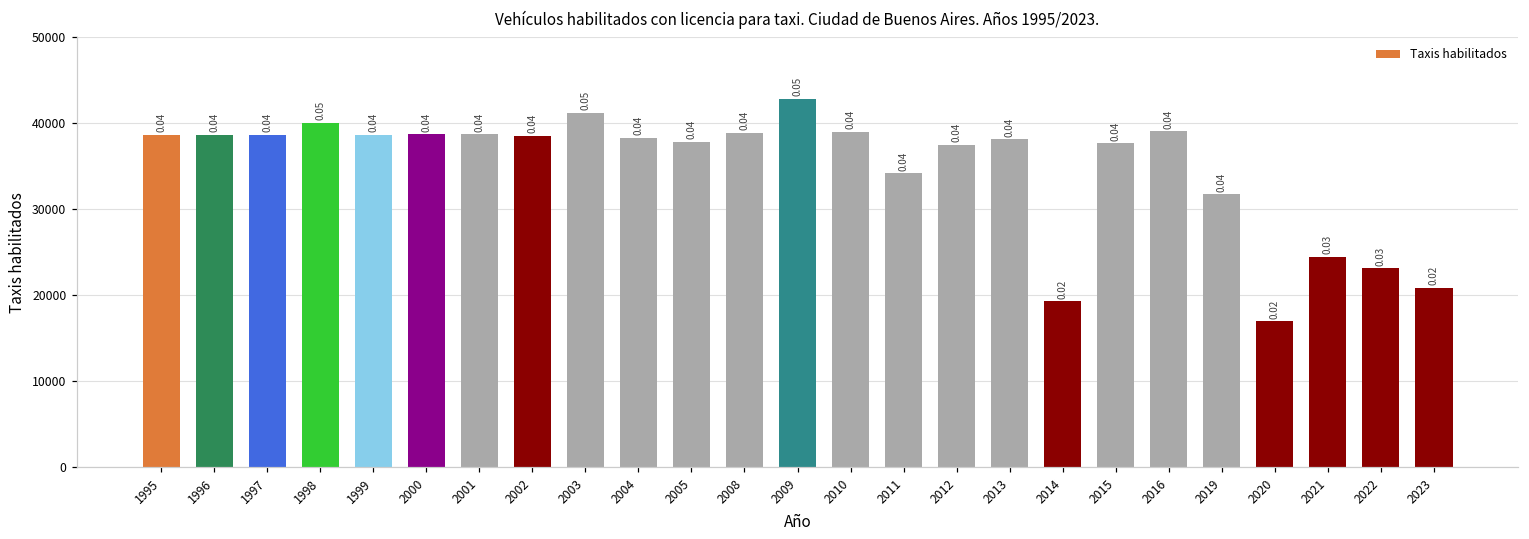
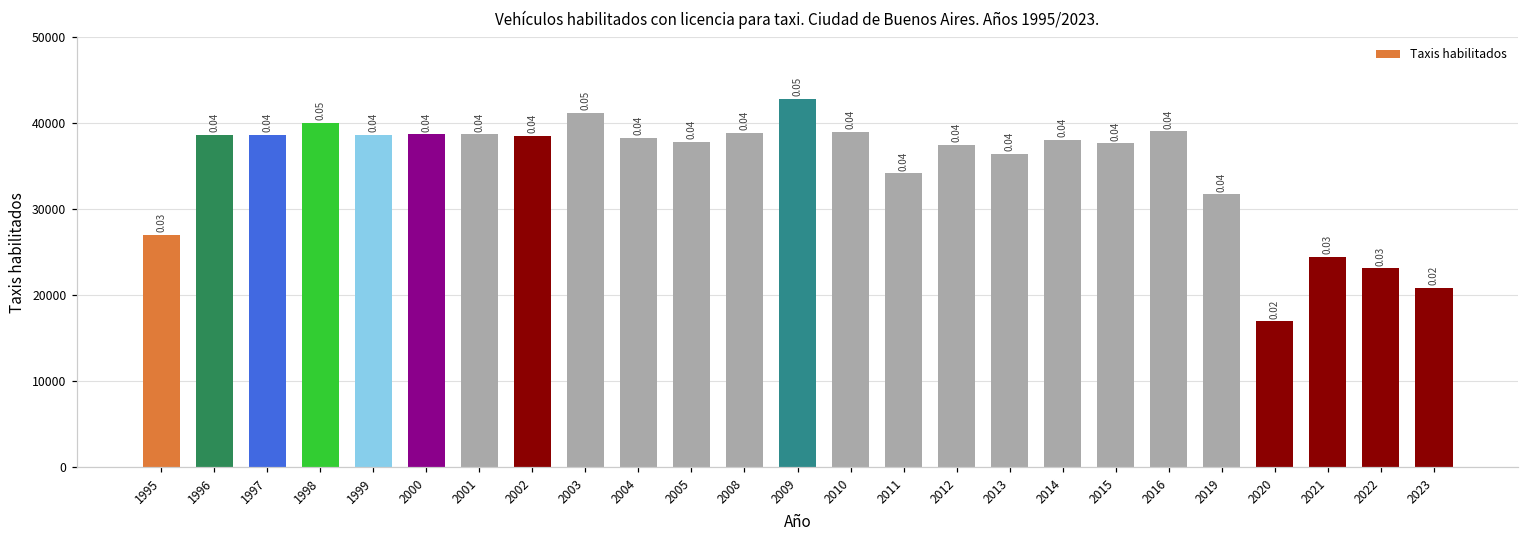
  {
-   "1995": 0.04,
-   "2013": 38000,
-   "2014": 0.02
+   "1995": 0.03,
+   "2013": 36000,
+   "2014": 0.04
  }
